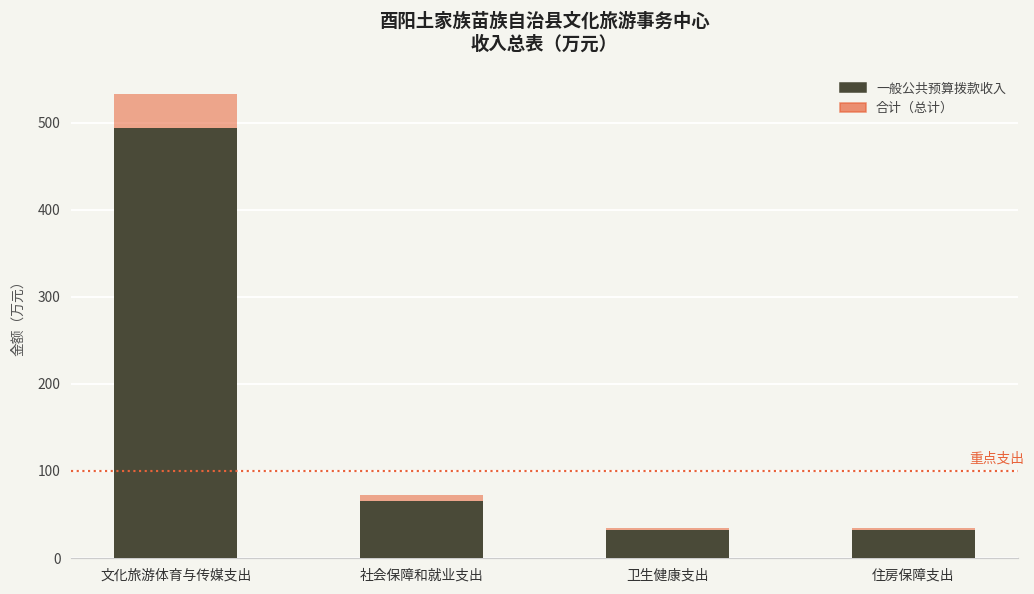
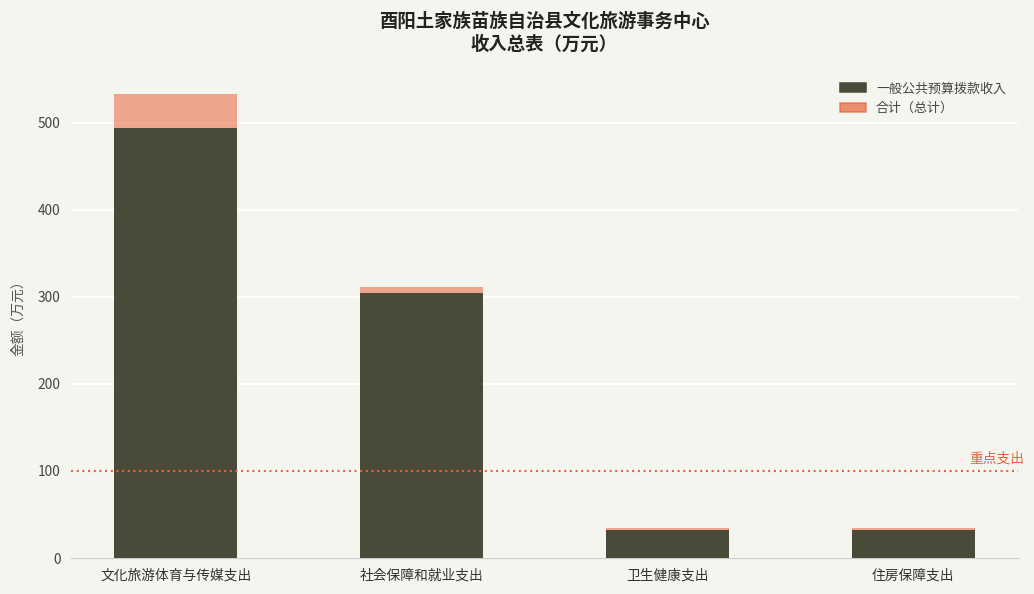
  {
    "一般公共预算拨款收入": {
      "文化旅游体育与传媒支出": 490,
-     "社会保障和就业支出": 70,
+     "社会保障和就业支出": 310,
      "卫生健康支出": 30,
      "住房保障支出": 30
    },
    "合计（总计）": {
      "文化旅游体育与传媒支出": 40,
      "社会保障和就业支出": 10
    }
  }
